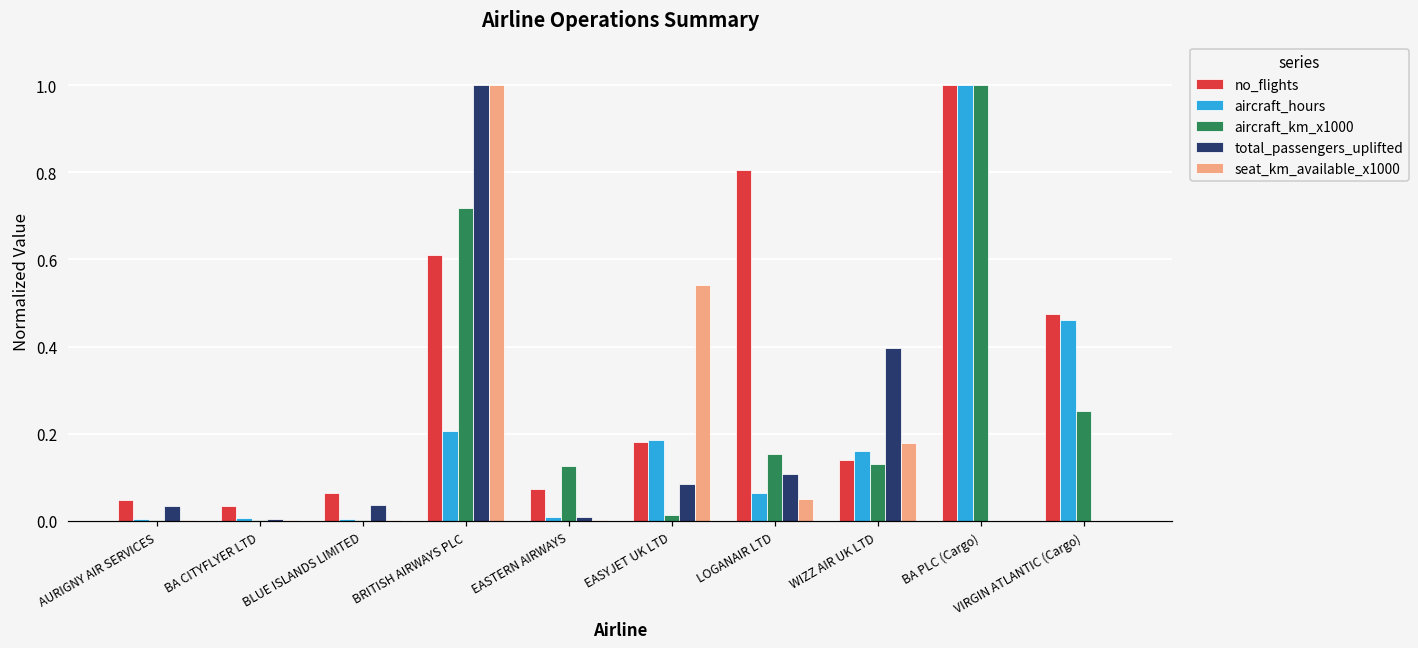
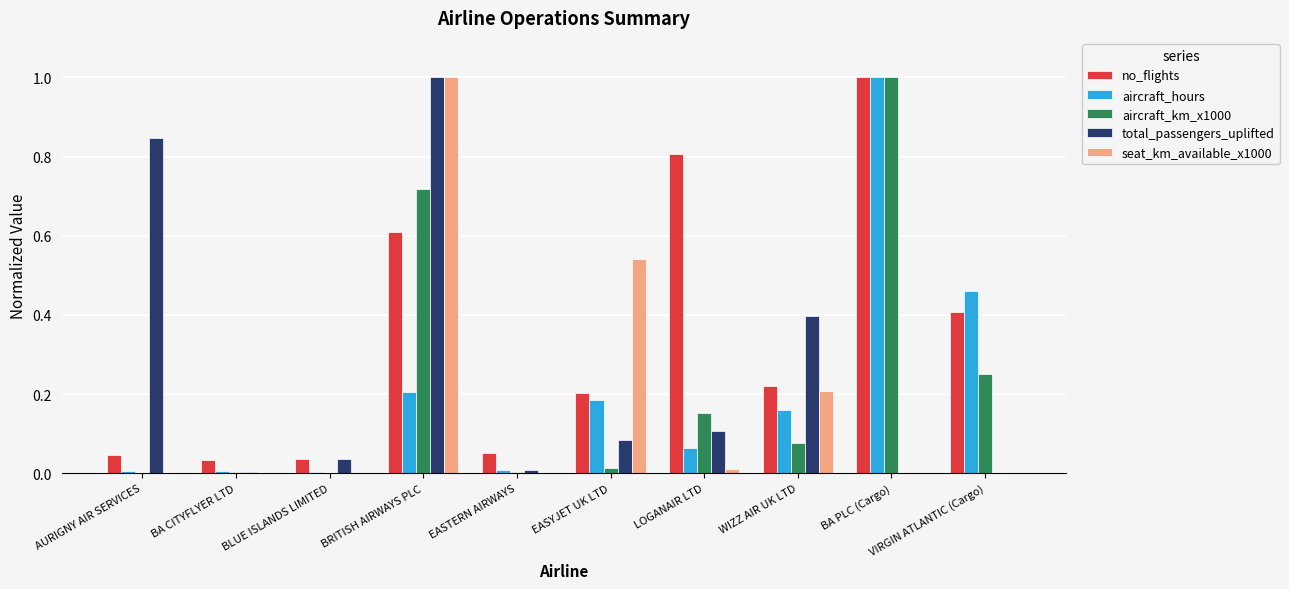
  {
    "no_flights": {
      "AURIGNY AIR SERVICES": 0.05,
      "BA CITYFLYER LTD": 0.03,
-     "BLUE ISLANDS LIMITED": 0.06,
+     "BLUE ISLANDS LIMITED": 0.04,
      "BRITISH AIRWAYS PLC": 0.61,
-     "EASTERN AIRWAYS": 0.07,
-     "EASYJET UK LTD": 0.18,
+     "EASTERN AIRWAYS": 0.05,
+     "EASYJET UK LTD": 0.20,
      "LOGANAIR LTD": 0.81,
-     "WIZZ AIR UK LTD": 0.14,
+     "WIZZ AIR UK LTD": 0.22,
      "BA PLC (Cargo)": 1.00,
-     "VIRGIN ATLANTIC (Cargo)": 0.47
+     "VIRGIN ATLANTIC (Cargo)": 0.41
    },
    "aircraft_hours": {
      "BRITISH AIRWAYS PLC": 0.21,
      "EASTERN AIRWAYS": 0.01,
      "EASYJET UK LTD": 0.19,
      "LOGANAIR LTD": 0.06,
      "WIZZ AIR UK LTD": 0.16,
      "BA PLC (Cargo)": 1.00,
      "VIRGIN ATLANTIC (Cargo)": 0.46
    },
    "aircraft_km_x1000": {
      "BRITISH AIRWAYS PLC": 0.72,
-     "EASTERN AIRWAYS": 0.13,
+     "EASTERN AIRWAYS": 0.00,
      "EASYJET UK LTD": 0.01,
      "LOGANAIR LTD": 0.15,
-     "WIZZ AIR UK LTD": 0.13,
+     "WIZZ AIR UK LTD": 0.08,
      "BA PLC (Cargo)": 1.00,
      "VIRGIN ATLANTIC (Cargo)": 0.25
    },
    "total_passengers_uplifted": {
-     "AURIGNY AIR SERVICES": 0.03,
+     "AURIGNY AIR SERVICES": 0.85,
      "BLUE ISLANDS LIMITED": 0.04,
      "BRITISH AIRWAYS PLC": 1.00,
      "EASTERN AIRWAYS": 0.01,
      "EASYJET UK LTD": 0.08,
      "LOGANAIR LTD": 0.11,
      "WIZZ AIR UK LTD": 0.40,
      "BA PLC (Cargo)": 0.00,
      "VIRGIN ATLANTIC (Cargo)": 0.00
    },
    "seat_km_available_x1000": {
      "BRITISH AIRWAYS PLC": 1.00,
      "EASYJET UK LTD": 0.54,
-     "LOGANAIR LTD": 0.05,
-     "WIZZ AIR UK LTD": 0.18,
+     "LOGANAIR LTD": 0.01,
+     "WIZZ AIR UK LTD": 0.21,
      "BA PLC (Cargo)": 0.00,
      "VIRGIN ATLANTIC (Cargo)": 0.00
    }
  }
